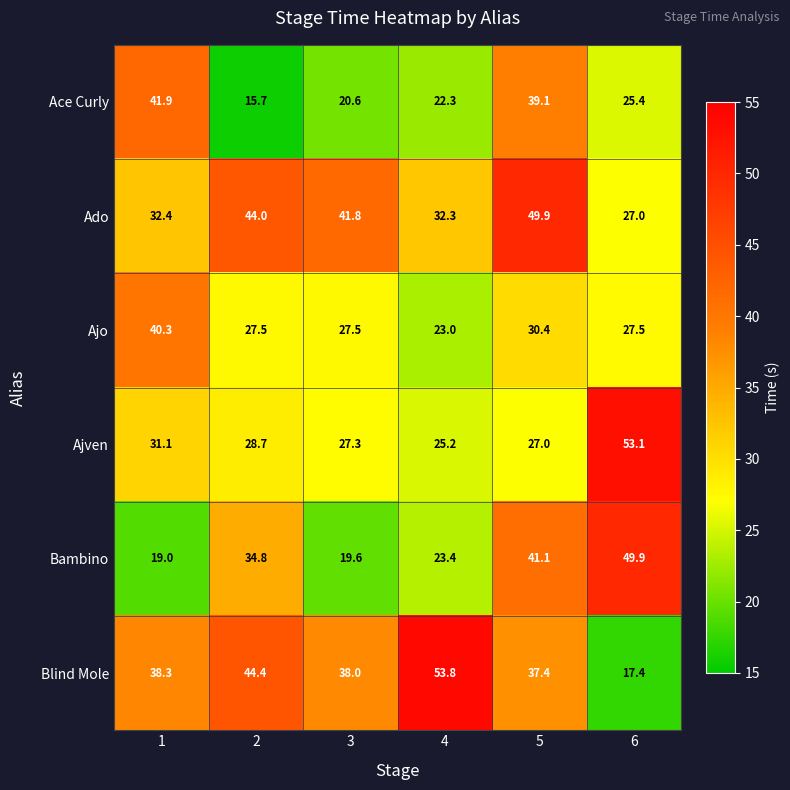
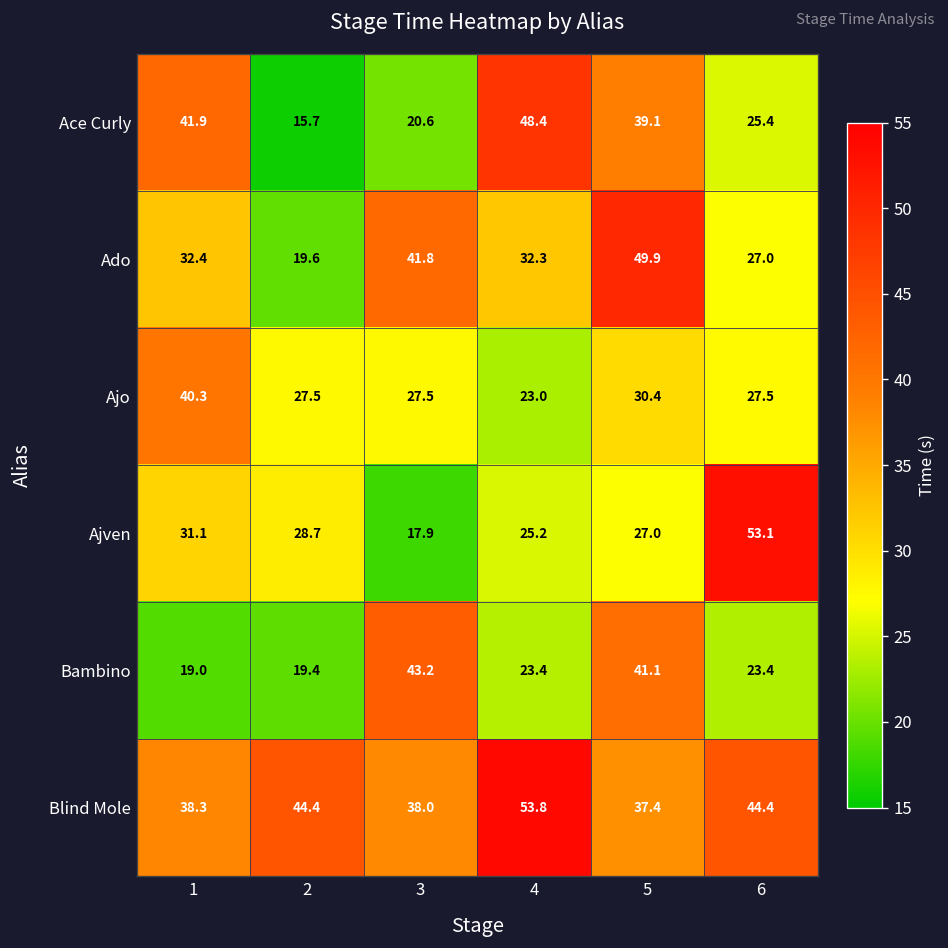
  {
    "Ace Curly": {
      "1": 41.9,
      "2": 15.7,
      "3": 20.6,
-     "4": 22.3,
+     "4": 48.4,
      "5": 39.1,
      "6": 25.4
    },
    "Ado": {
      "1": 32.4,
-     "2": 44.0,
+     "2": 19.6,
      "3": 41.8,
      "4": 32.3,
      "5": 49.9,
      "6": 27.0
    },
    "Ajo": {
      "1": 40.3,
      "2": 27.5,
      "3": 27.5,
      "4": 23.0,
      "5": 30.4,
      "6": 27.5
    },
    "Ajven": {
      "1": 31.1,
      "2": 28.7,
-     "3": 27.3,
+     "3": 17.9,
      "4": 25.2,
      "5": 27.0,
      "6": 53.1
    },
    "Bambino": {
      "1": 19.0,
-     "2": 34.8,
-     "3": 19.6,
+     "2": 19.4,
+     "3": 43.2,
      "4": 23.4,
      "5": 41.1,
-     "6": 49.9
+     "6": 23.4
    },
    "Blind Mole": {
      "1": 38.3,
      "2": 44.4,
      "3": 38.0,
      "4": 53.8,
      "5": 37.4,
-     "6": 17.4
+     "6": 44.4
    }
  }
